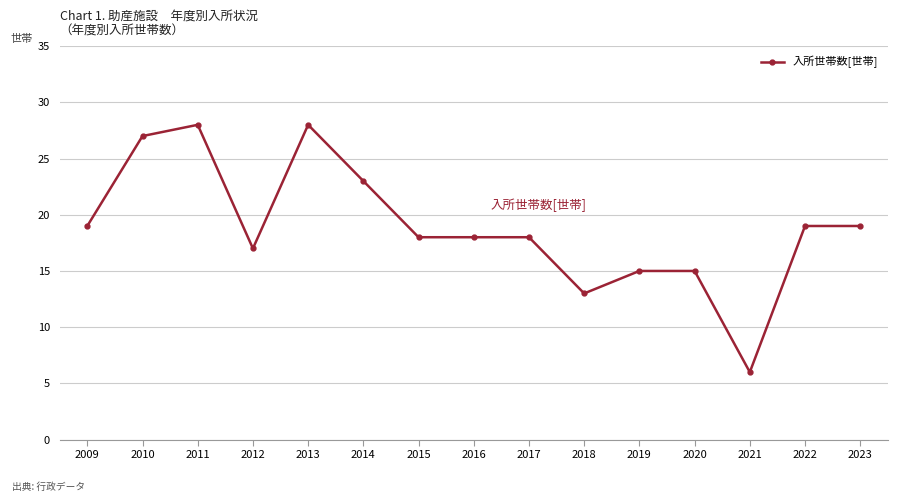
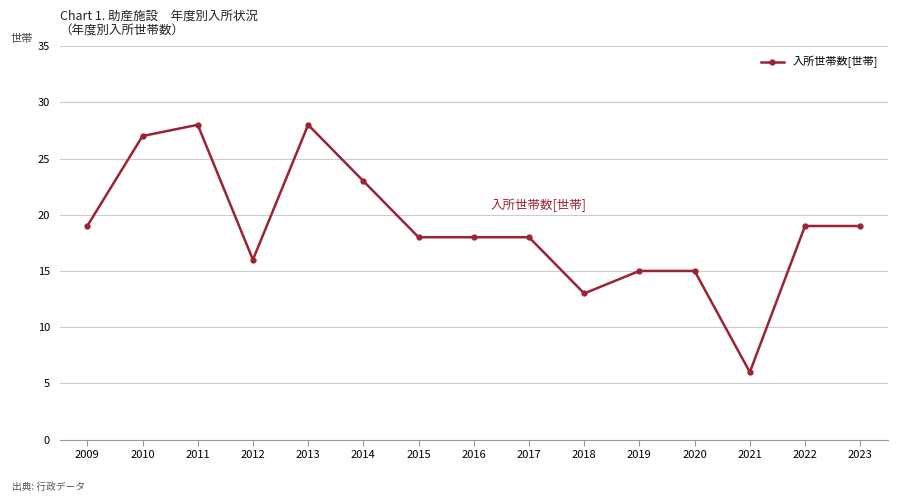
  {
    "2009": 19,
    "2010": 27,
    "2011": 28,
-   "2012": 17,
+   "2012": 16,
    "2013": 28,
    "2014": 23,
    "2015": 18,
    "2016": 18,
    "2017": 18,
    "2018": 13,
    "2019": 15,
    "2020": 15,
    "2021": 6,
    "2022": 19,
    "2023": 19
  }
